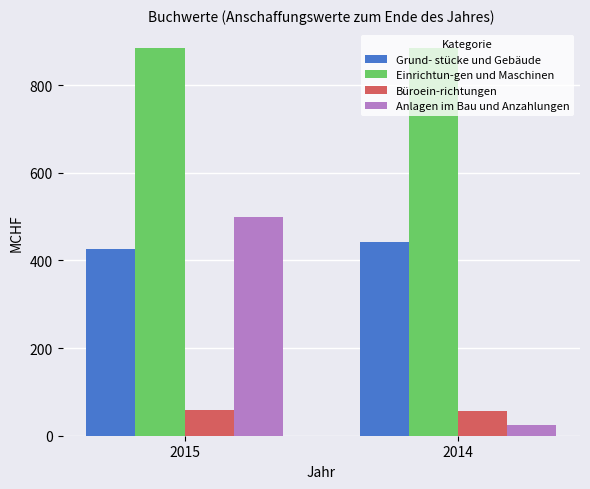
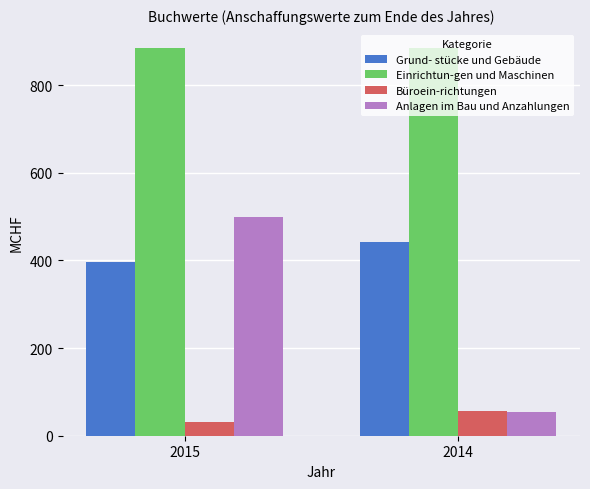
  {
    "Grund- stücke und Gebäude": {
-     "2015": 430,
+     "2015": 400,
      "2014": 440
    },
    "Einrichtun-gen und Maschinen": {
      "2015": 880
    },
    "Büroein-richtungen": {
-     "2015": 60,
+     "2015": 30,
      "2014": 60
    },
    "Anlagen im Bau und Anzahlungen": {
      "2015": 500,
-     "2014": 30
+     "2014": 60
    }
  }
